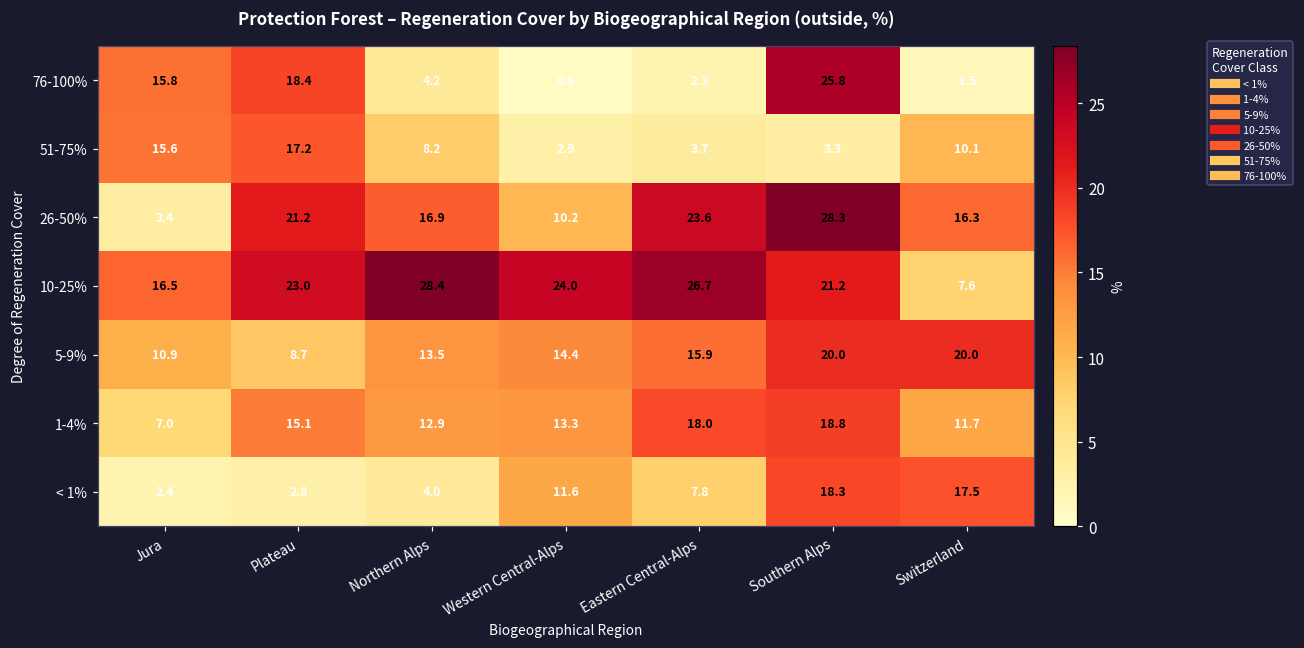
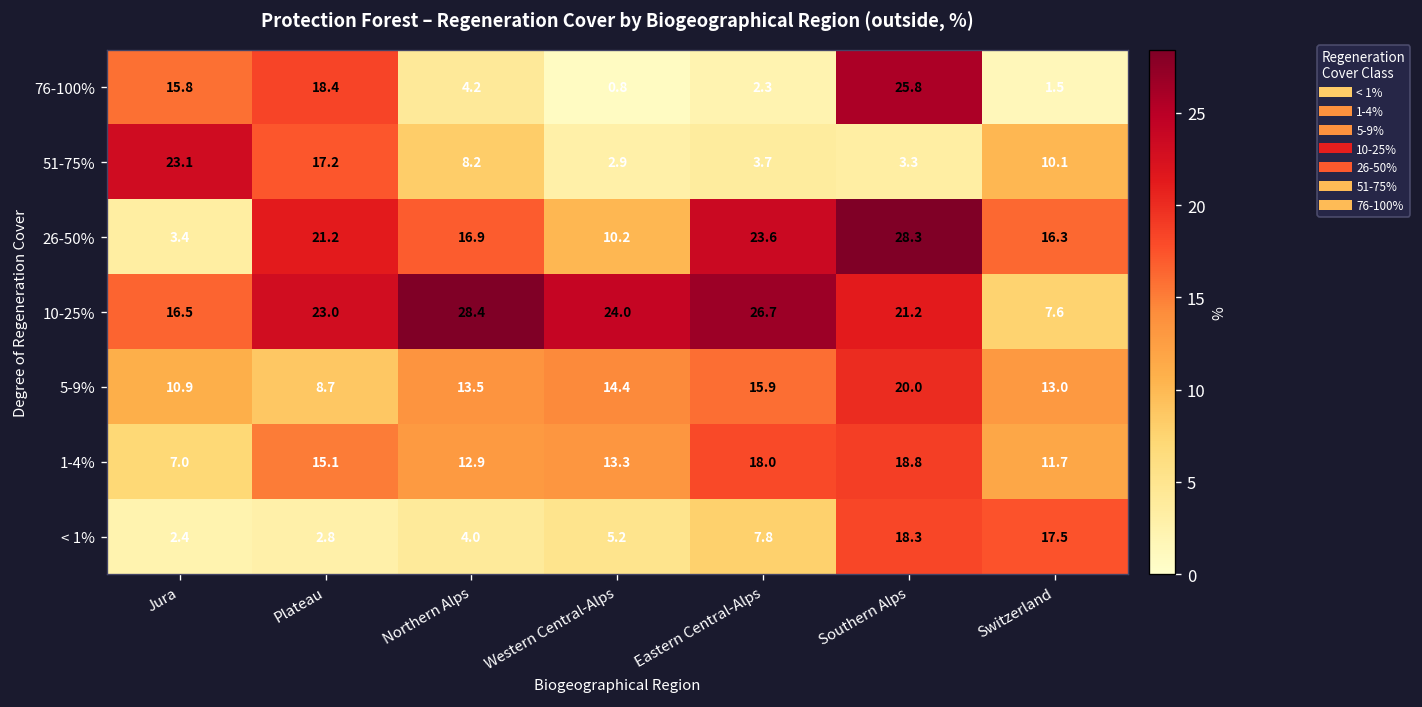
  {
    "76-100%": {
      "Jura": 15.8,
      "Plateau": 18.4,
      "Northern Alps": 4.2,
      "Western Central-Alps": 0.8,
      "Eastern Central-Alps": 2.3,
      "Southern Alps": 25.8,
      "Switzerland": 1.5
    },
    "51-75%": {
-     "Jura": 15.6,
+     "Jura": 23.1,
      "Plateau": 17.2,
      "Northern Alps": 8.2,
      "Western Central-Alps": 2.9,
      "Eastern Central-Alps": 3.7,
      "Southern Alps": 3.3,
      "Switzerland": 10.1
    },
    "26-50%": {
      "Jura": 3.4,
      "Plateau": 21.2,
      "Northern Alps": 16.9,
      "Western Central-Alps": 10.2,
      "Eastern Central-Alps": 23.6,
      "Southern Alps": 28.3,
      "Switzerland": 16.3
    },
    "10-25%": {
      "Jura": 16.5,
      "Plateau": 23.0,
      "Northern Alps": 28.4,
      "Western Central-Alps": 24.0,
      "Eastern Central-Alps": 26.7,
      "Southern Alps": 21.2,
      "Switzerland": 7.6
    },
    "5-9%": {
      "Jura": 10.9,
      "Plateau": 8.7,
      "Northern Alps": 13.5,
      "Western Central-Alps": 14.4,
      "Eastern Central-Alps": 15.9,
      "Southern Alps": 20.0,
-     "Switzerland": 20.0
+     "Switzerland": 13.0
    },
    "1-4%": {
      "Jura": 7.0,
      "Plateau": 15.1,
      "Northern Alps": 12.9,
      "Western Central-Alps": 13.3,
      "Eastern Central-Alps": 18.0,
      "Southern Alps": 18.8,
      "Switzerland": 11.7
    },
    "< 1%": {
      "Jura": 2.4,
      "Plateau": 2.8,
      "Northern Alps": 4.0,
-     "Western Central-Alps": 11.6,
+     "Western Central-Alps": 5.2,
      "Eastern Central-Alps": 7.8,
      "Southern Alps": 18.3,
      "Switzerland": 17.5
    }
  }
